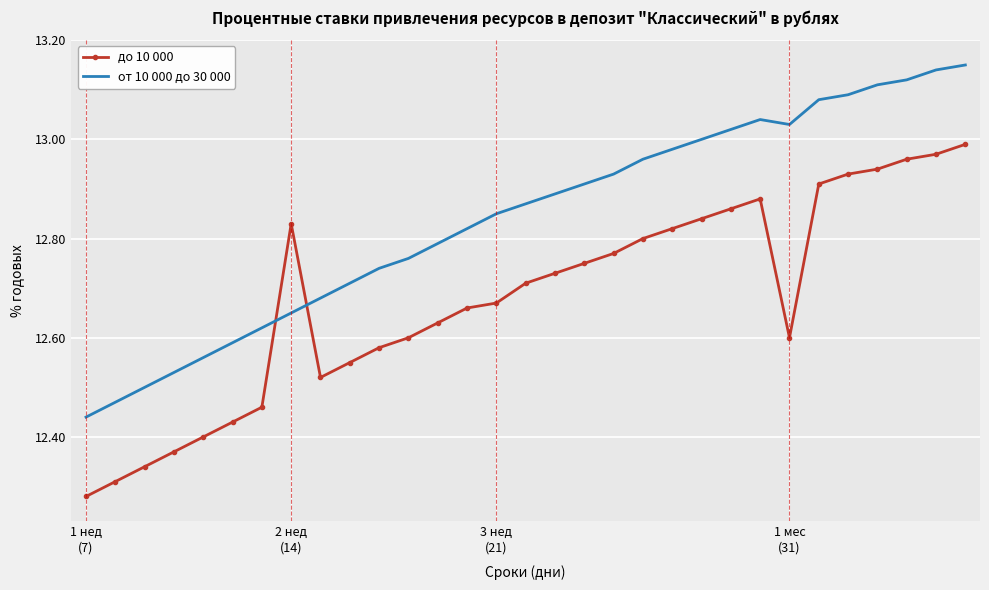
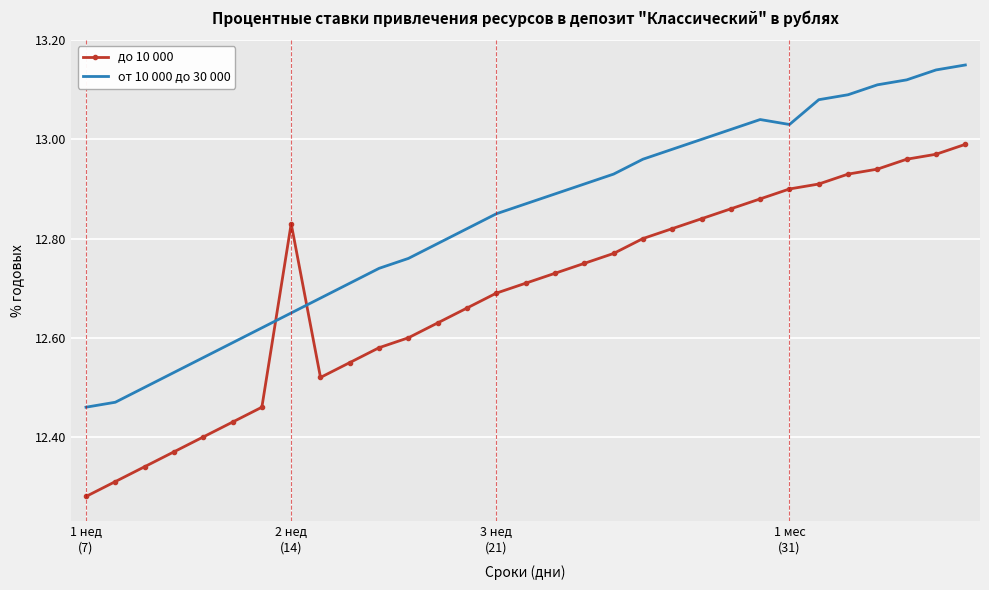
  {
    "до 10 000": {
      "1 нед (7)": 12.28,
      "2 нед (14)": 12.83,
-     "3 нед (21)": 12.67,
-     "1 мес (31)": 12.6
+     "3 нед (21)": 12.69,
+     "1 мес (31)": 12.9
    },
    "от 10 000 до 30 000": {
-     "1 нед (7)": 12.44,
+     "1 нед (7)": 12.46,
      "2 нед (14)": 12.65,
      "3 нед (21)": 12.85,
      "1 мес (31)": 13.03
    }
  }
